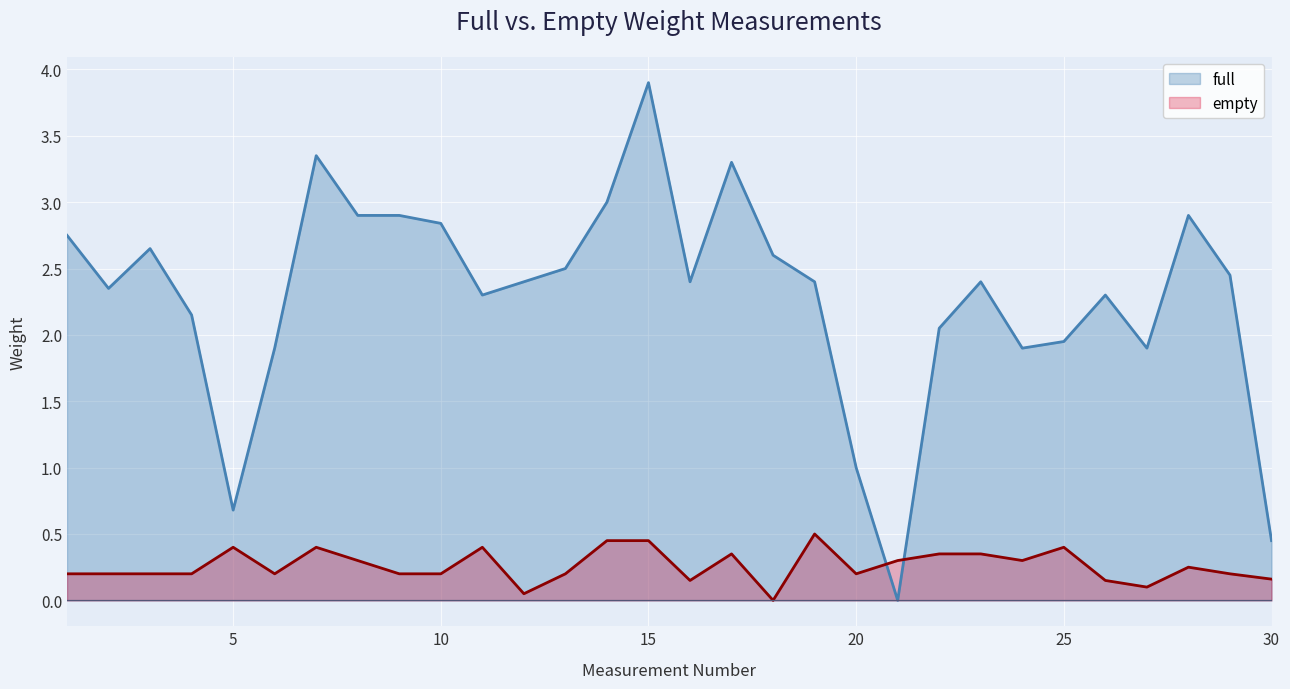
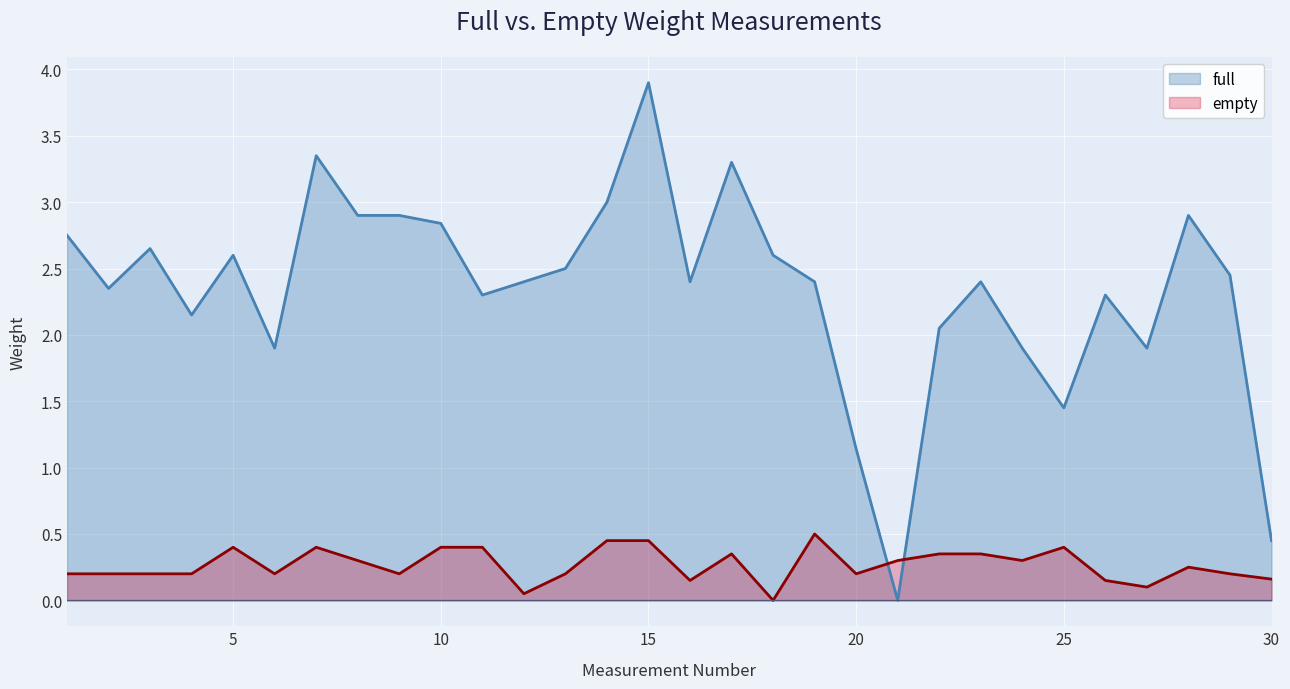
  {
    "full": {
-     "5": 0.68,
+     "5": 2.60,
      "10": 2.84,
      "15": 3.90,
-     "20": 1.00,
-     "25": 1.95,
+     "20": 1.14,
+     "25": 1.45,
      "30": 0.45
    },
    "empty": {
      "5": 0.40,
-     "10": 0.20,
+     "10": 0.40,
      "15": 0.45,
      "20": 0.20,
      "25": 0.40,
      "30": 0.16
    }
  }
